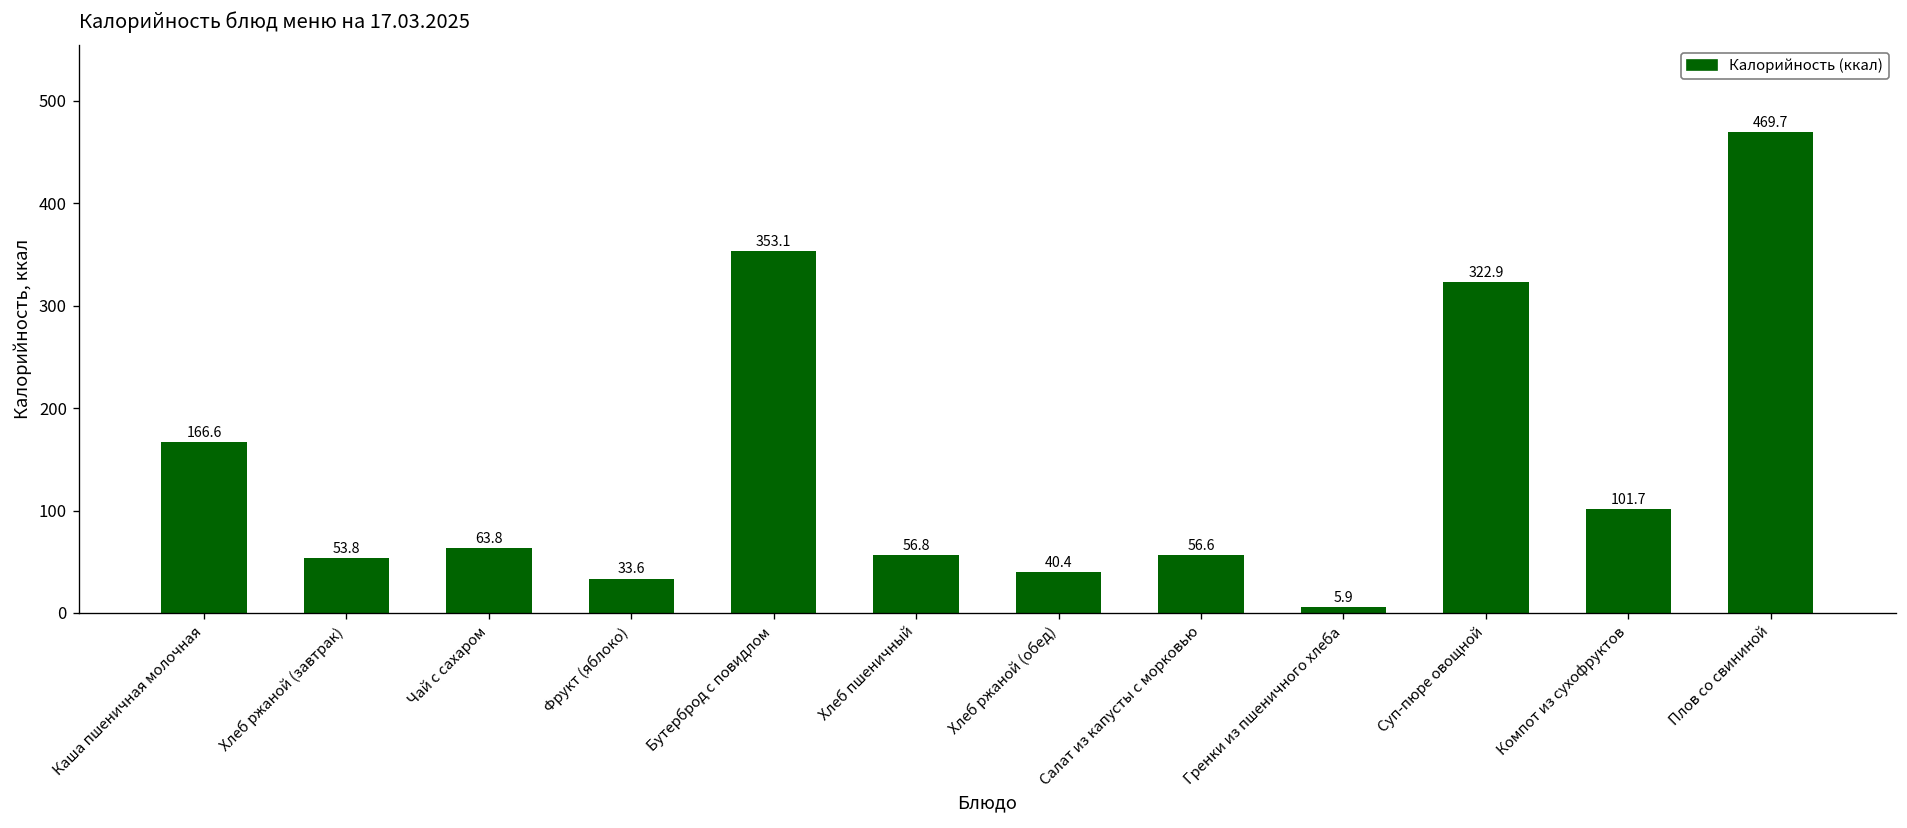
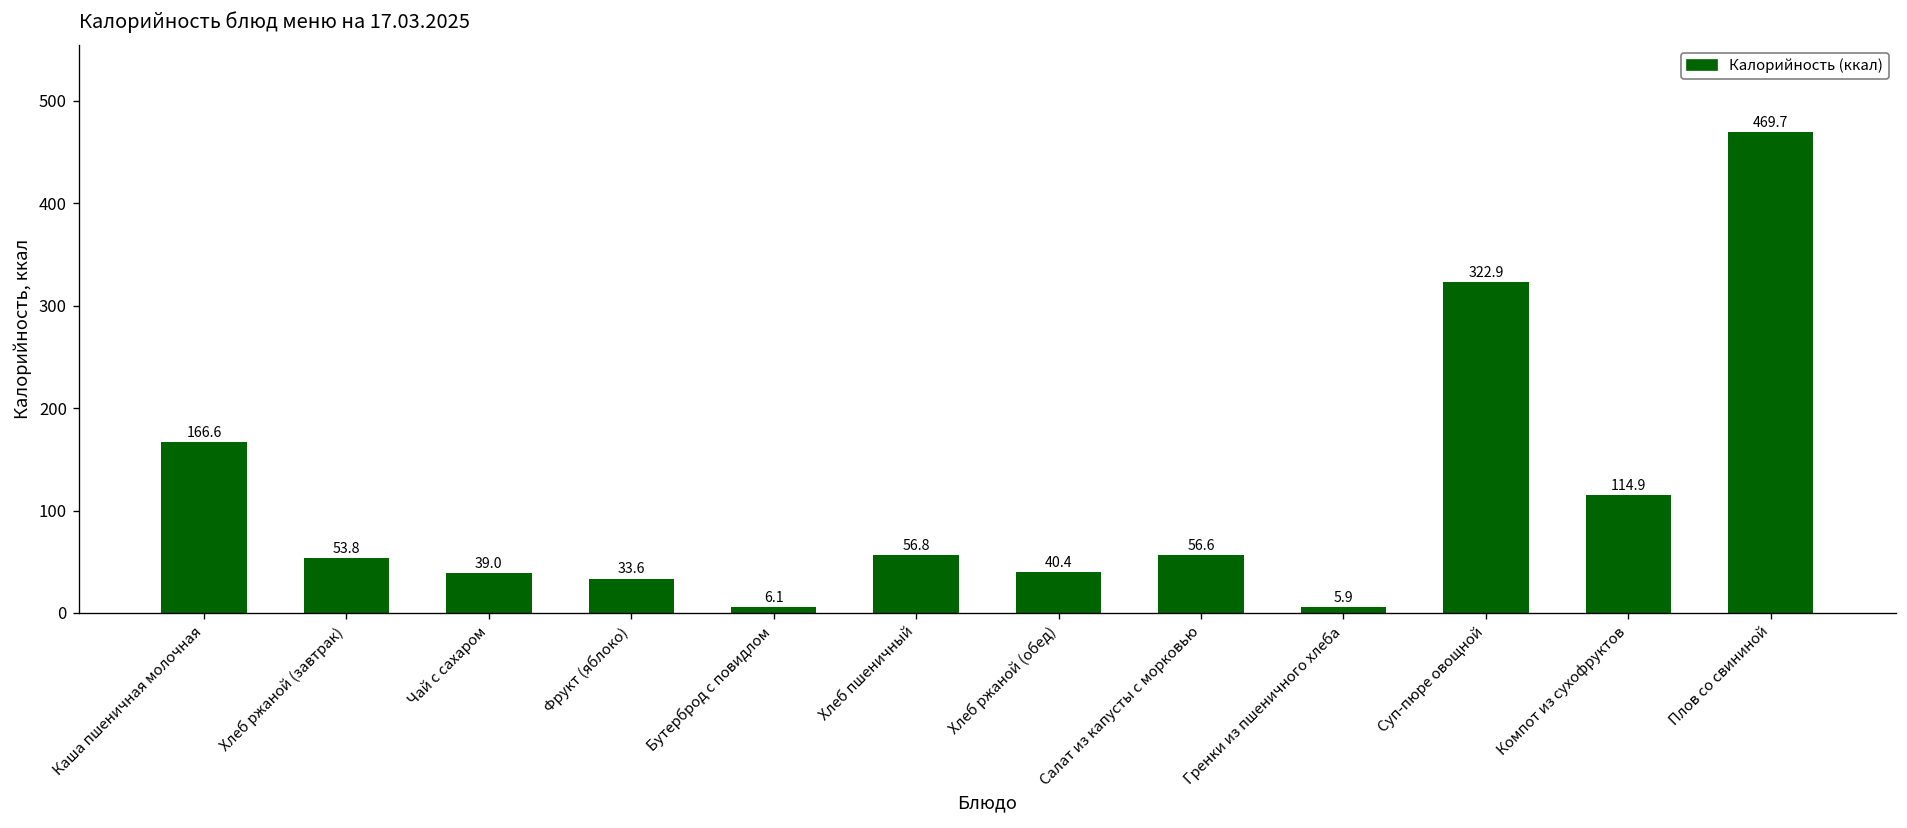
  {
    "Каша пшеничная молочная": 166.6,
    "Хлеб ржаной (завтрак)": 53.8,
-   "Чай с сахаром": 63.8,
+   "Чай с сахаром": 39.0,
    "Фрукт (яблоко)": 33.6,
-   "Бутерброд с повидлом": 353.1,
+   "Бутерброд с повидлом": 6.1,
    "Хлеб пшеничный": 56.8,
    "Хлеб ржаной (обед)": 40.4,
    "Салат из капусты с морковью": 56.6,
    "Гренки из пшеничного хлеба": 5.9,
    "Суп-пюре овощной": 322.9,
-   "Компот из сухофруктов": 101.7,
+   "Компот из сухофруктов": 114.9,
    "Плов со свининой": 469.7
  }
